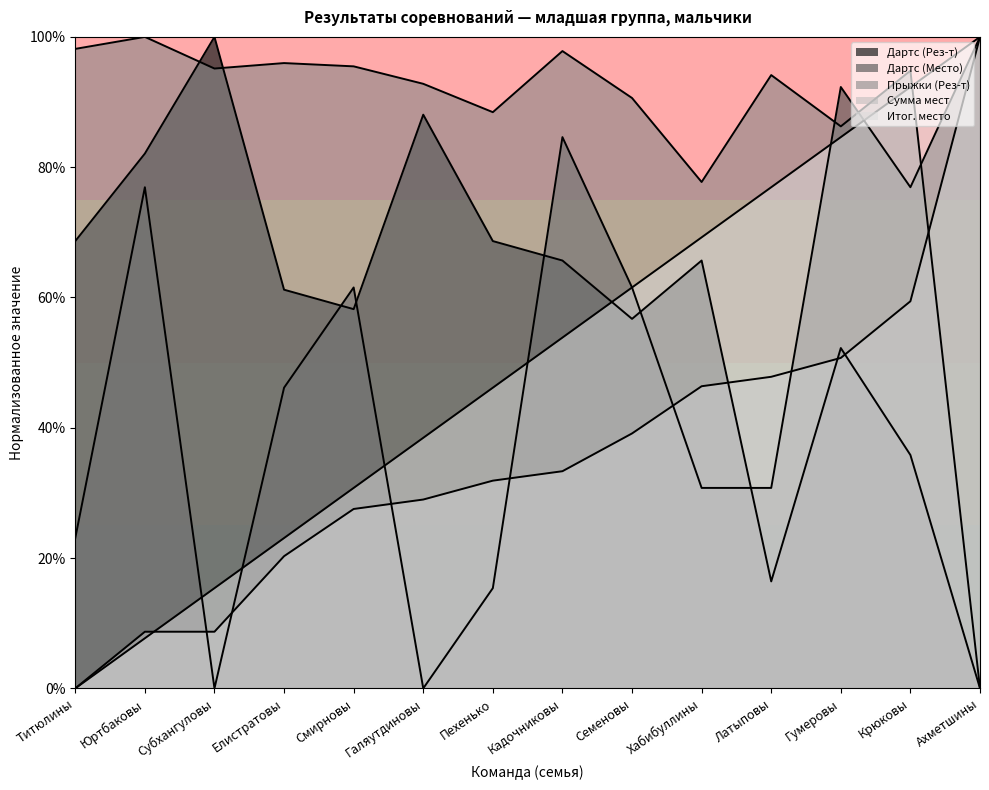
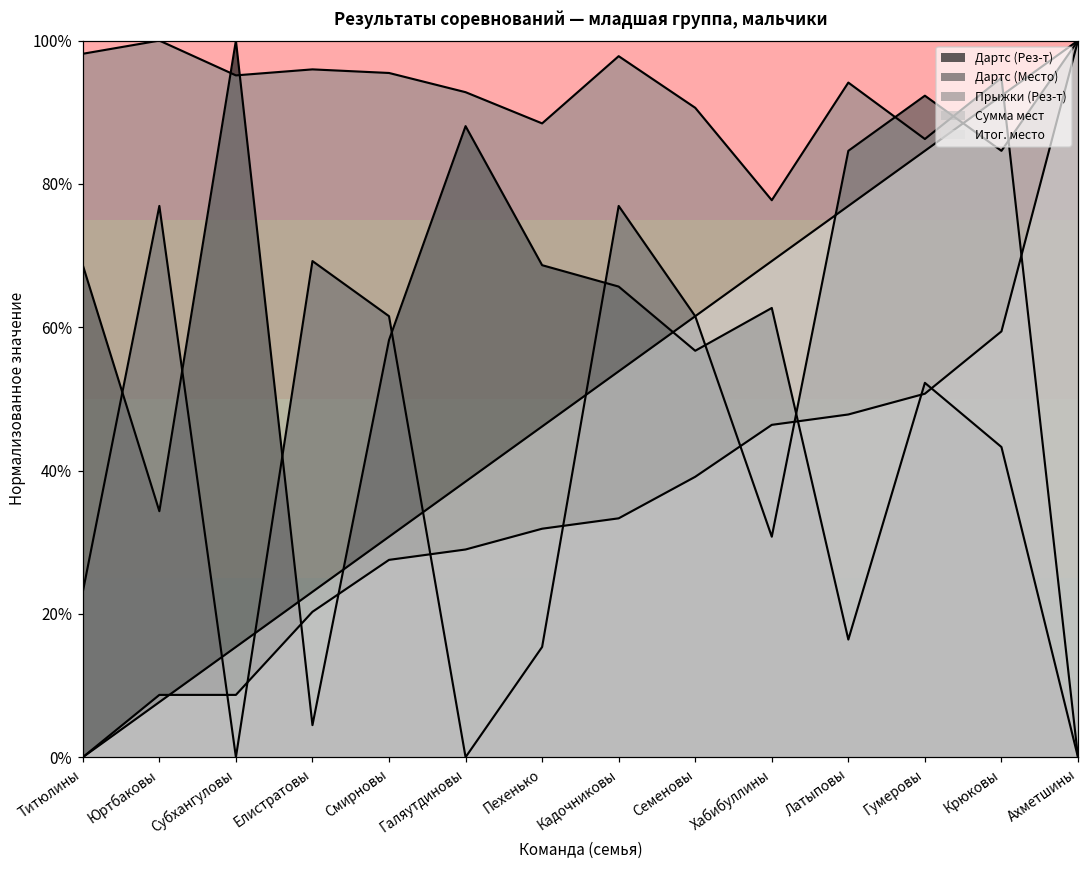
  {
    "Дартс (Рез-т)": {
      "Титюлины": "69%",
-     "Юртбаковы": "82%",
+     "Юртбаковы": "34%",
      "Субхангуловы": "100%",
-     "Елистратовы": "61%",
+     "Елистратовы": "4%",
      "Смирновы": "58%",
      "Галяутдиновы": "88%",
      "Пехенько": "69%",
      "Кадочниковы": "66%",
      "Семеновы": "57%",
-     "Хабибуллины": "66%",
+     "Хабибуллины": "63%",
      "Латыповы": "16%",
      "Гумеровы": "52%",
-     "Крюковы": "36%"
+     "Крюковы": "43%"
    },
    "Дартс (Место)": {
      "Титюлины": "23%",
      "Юртбаковы": "77%",
      "Субхангуловы": "0%",
-     "Елистратовы": "46%",
+     "Елистратовы": "69%",
      "Смирновы": "62%",
      "Галяутдиновы": "0%",
      "Пехенько": "15%",
-     "Кадочниковы": "85%",
+     "Кадочниковы": "77%",
      "Хабибуллины": "31%",
-     "Латыповы": "31%",
+     "Латыповы": "85%",
      "Гумеровы": "92%",
-     "Крюковы": "77%"
+     "Крюковы": "85%"
    }
  }
